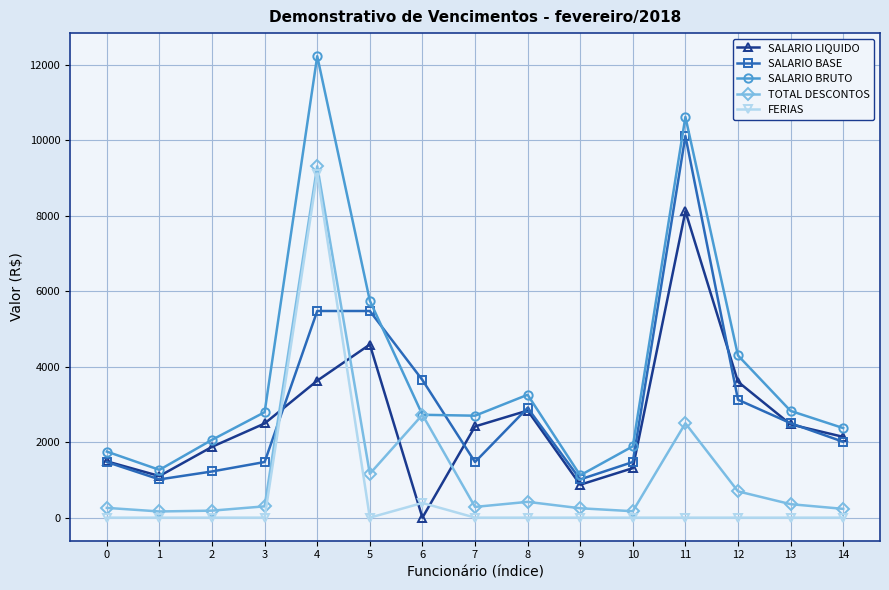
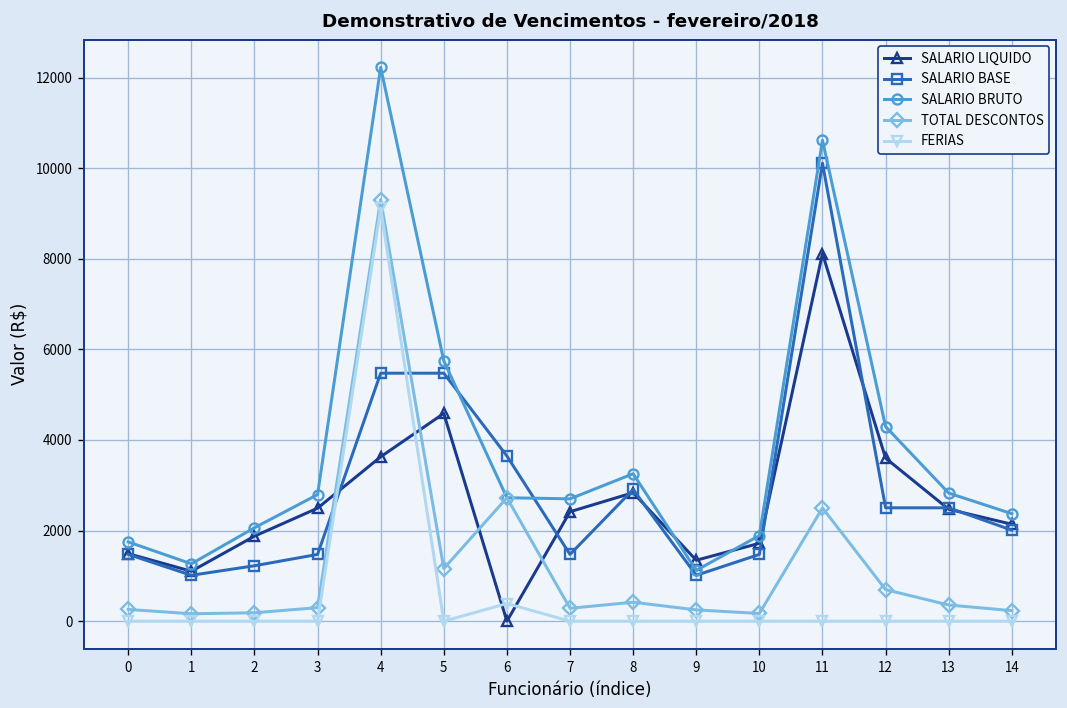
  {
    "SALARIO LIQUIDO": {
      "1": 1100,
      "2": 1900,
      "3": 2500,
      "4": 3600,
      "5": 4600,
      "6": 0,
      "7": 2400,
      "8": 2800,
-     "9": 900,
-     "10": 1300,
+     "9": 1300,
+     "10": 1700,
      "11": 8100,
      "12": 3600,
      "14": 2100
    },
    "SALARIO BASE": {
      "1": 1000,
      "2": 1200,
      "3": 1500,
      "4": 5500,
      "5": 5500,
      "6": 3600,
      "7": 1500,
      "8": 2900,
      "9": 1000,
      "10": 1500,
      "11": 10100,
-     "12": 3100,
+     "12": 2500,
      "14": 2000
    },
    "FERIAS": {
      "0": 0,
      "1": 0,
      "2": 0,
      "3": 0,
      "4": 9100,
      "5": 0,
      "6": 400,
      "7": 0,
      "8": 0,
      "9": 0,
      "10": 0,
      "11": 0,
      "12": 0,
      "13": 0,
      "14": 0
    }
  }
